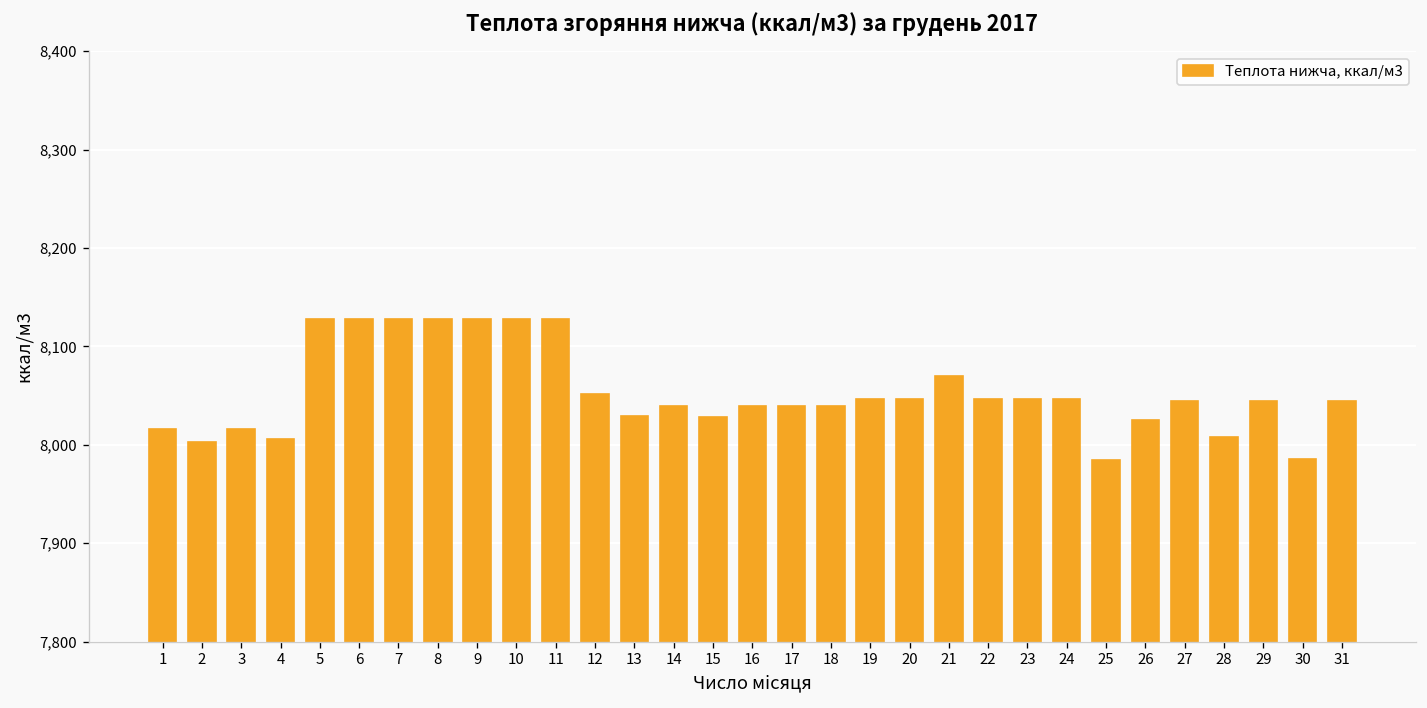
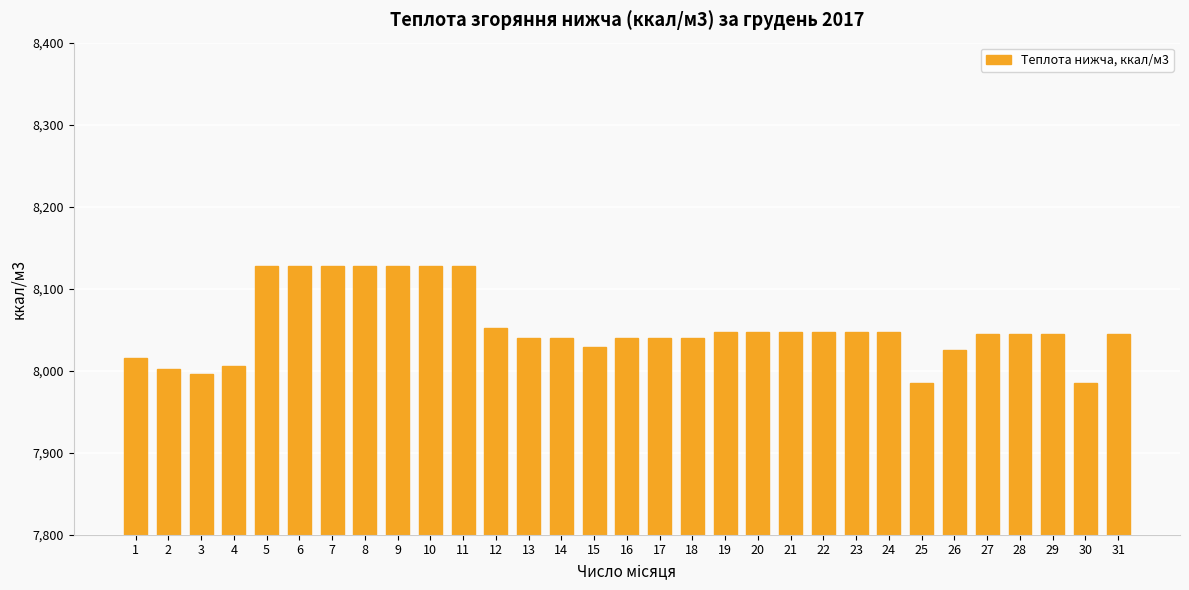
  {
    "1": "8,020",
    "2": "8,000",
-   "3": "8,020",
+   "3": "8,000",
    "4": "8,010",
    "5": "8,130",
    "6": "8,130",
    "7": "8,130",
    "8": "8,130",
    "9": "8,130",
    "10": "8,130",
    "11": "8,130",
    "12": "8,050",
-   "13": "8,030",
+   "13": "8,040",
    "14": "8,040",
    "15": "8,030",
    "16": "8,040",
    "17": "8,040",
    "18": "8,040",
    "19": "8,050",
    "20": "8,050",
-   "21": "8,070",
+   "21": "8,050",
    "22": "8,050",
    "23": "8,050",
    "24": "8,050",
    "25": "7,980",
    "26": "8,020",
    "27": "8,040",
-   "28": "8,010",
+   "28": "8,040",
    "29": "8,040",
    "30": "7,990",
    "31": "8,040"
  }
